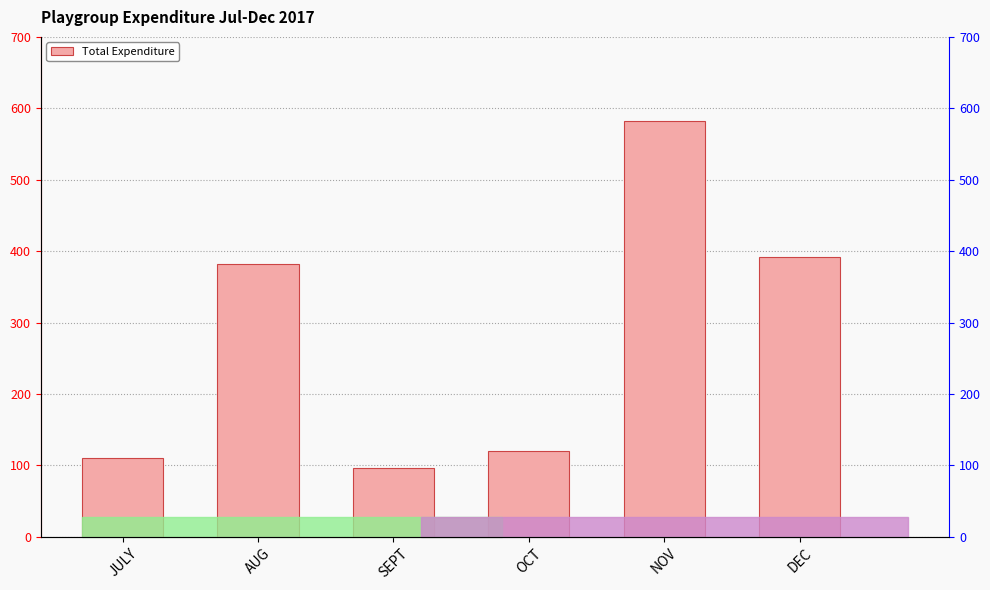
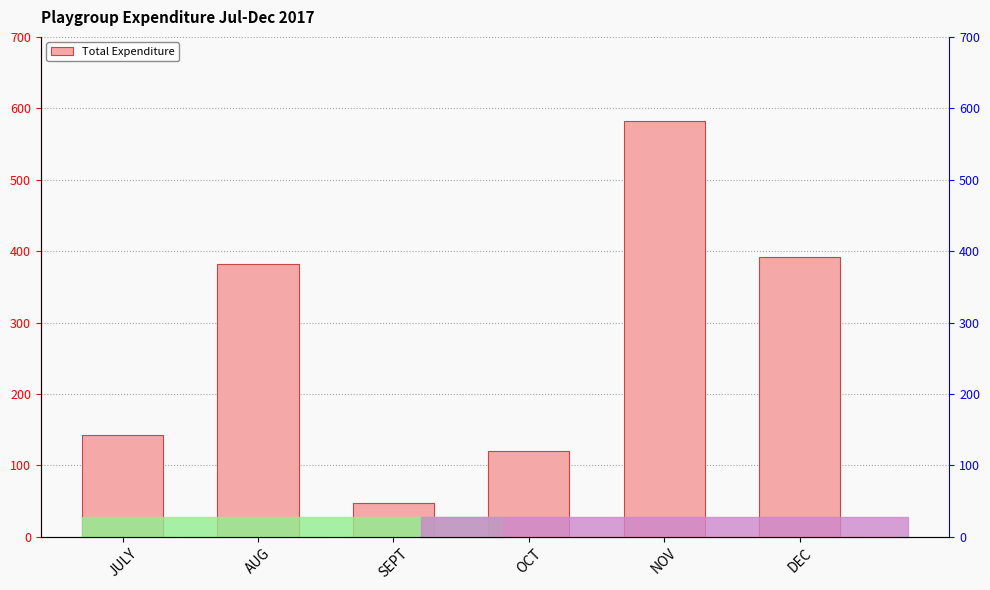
  {
-   "JULY": 110,
+   "JULY": 140,
    "AUG": 380,
-   "SEPT": 100,
+   "SEPT": 50,
    "OCT": 120,
    "NOV": 580,
    "DEC": 390
  }
